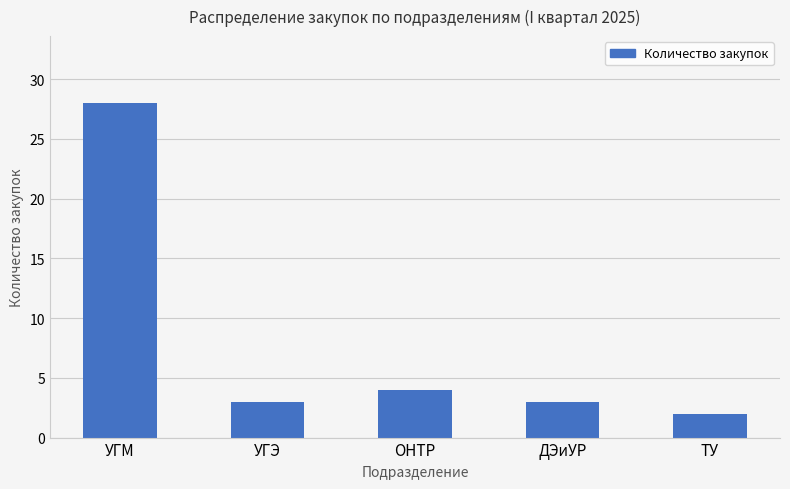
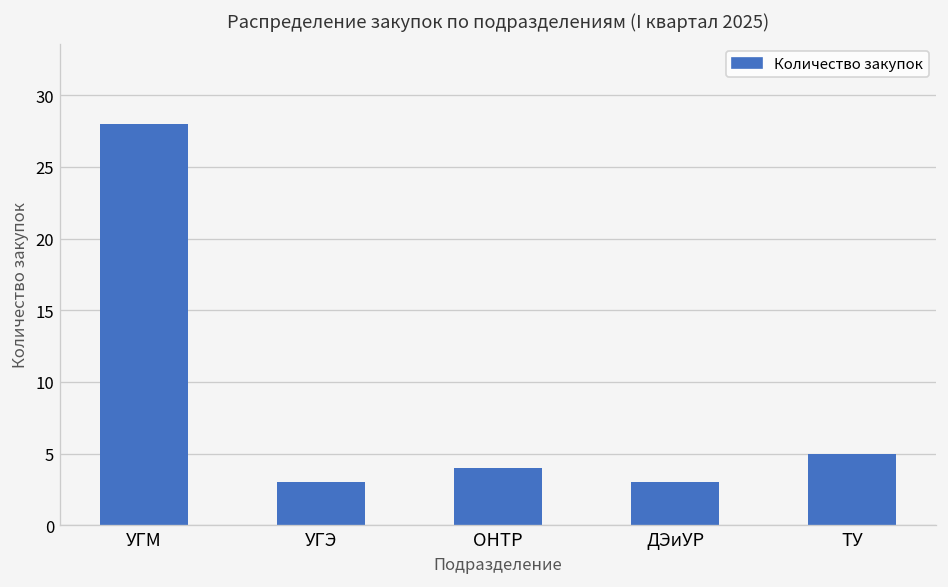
  {
    "УГМ": 28,
    "УГЭ": 3,
    "ОНТР": 4,
    "ДЭиУР": 3,
-   "ТУ": 2
+   "ТУ": 5
  }
